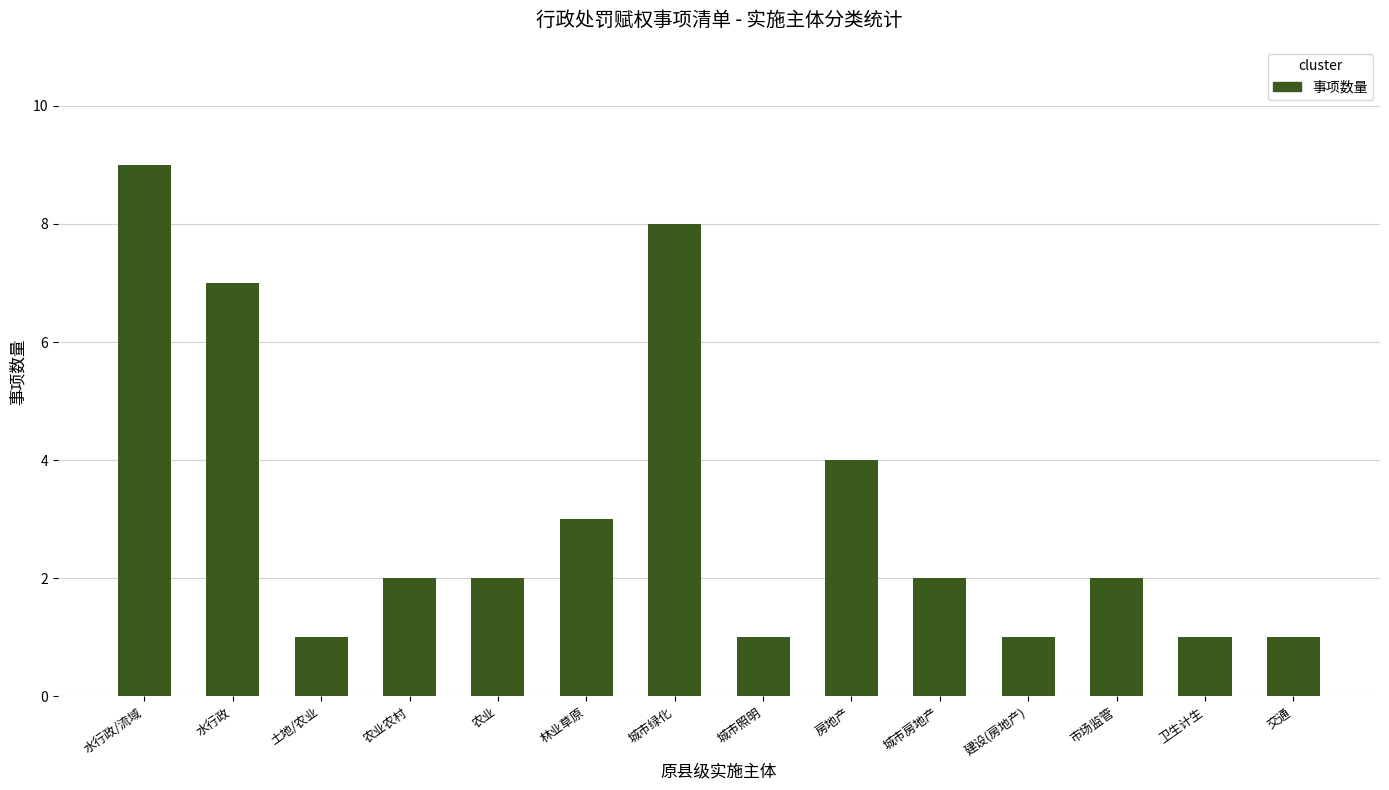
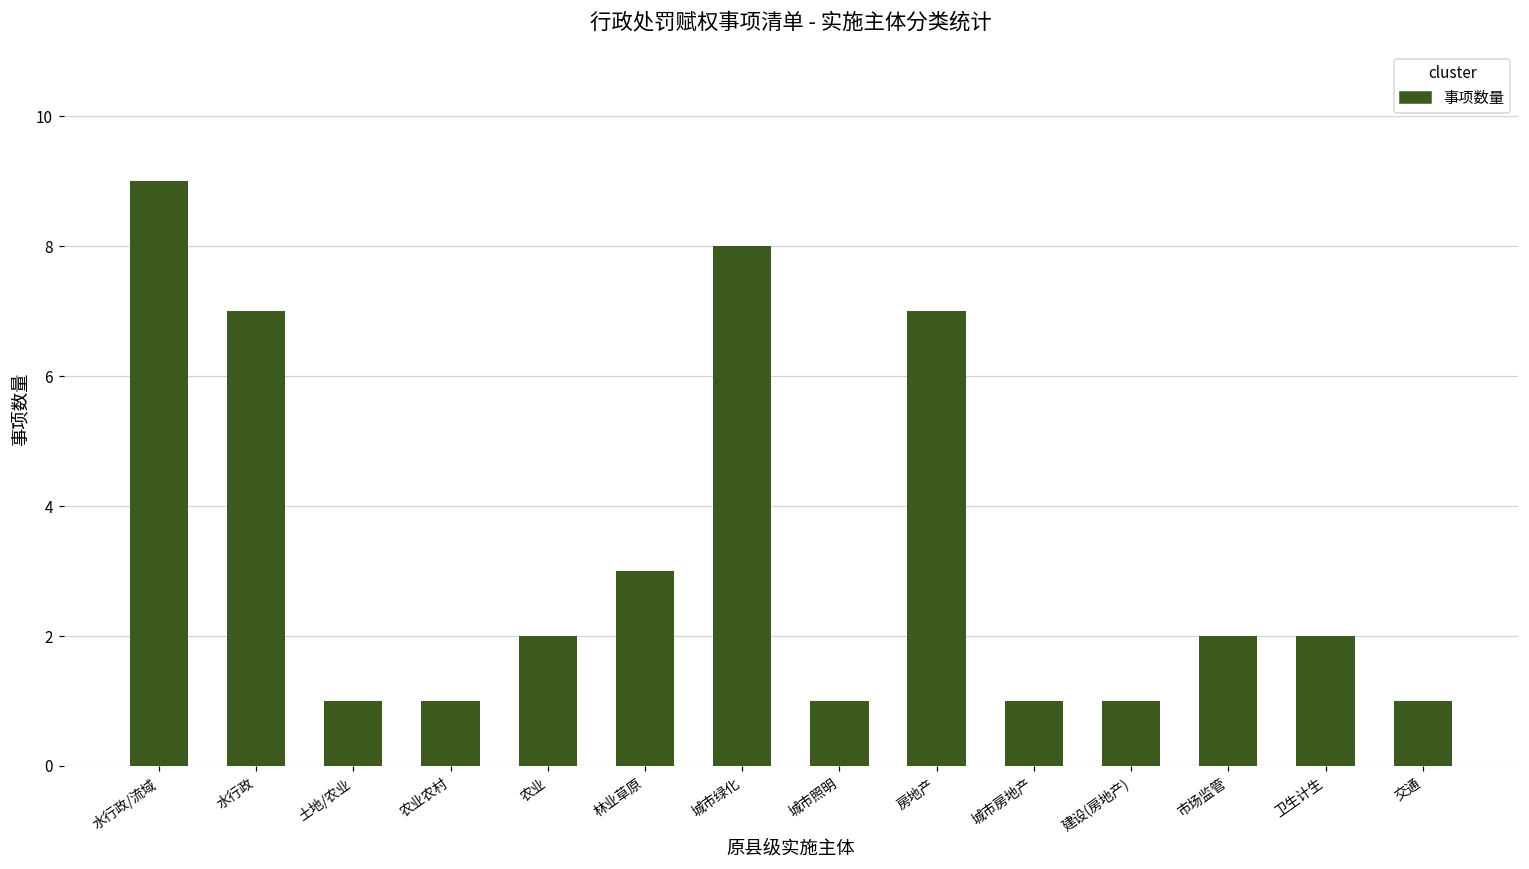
  {
    "水行政/流域": 9,
    "水行政": 7,
    "土地/农业": 1,
-   "农业农村": 2,
+   "农业农村": 1,
    "农业": 2,
    "林业草原": 3,
    "城市绿化": 8,
    "城市照明": 1,
-   "房地产": 4,
-   "城市房地产": 2,
+   "房地产": 7,
+   "城市房地产": 1,
    "建设(房地产)": 1,
    "市场监管": 2,
-   "卫生计生": 1,
+   "卫生计生": 2,
    "交通": 1
  }
